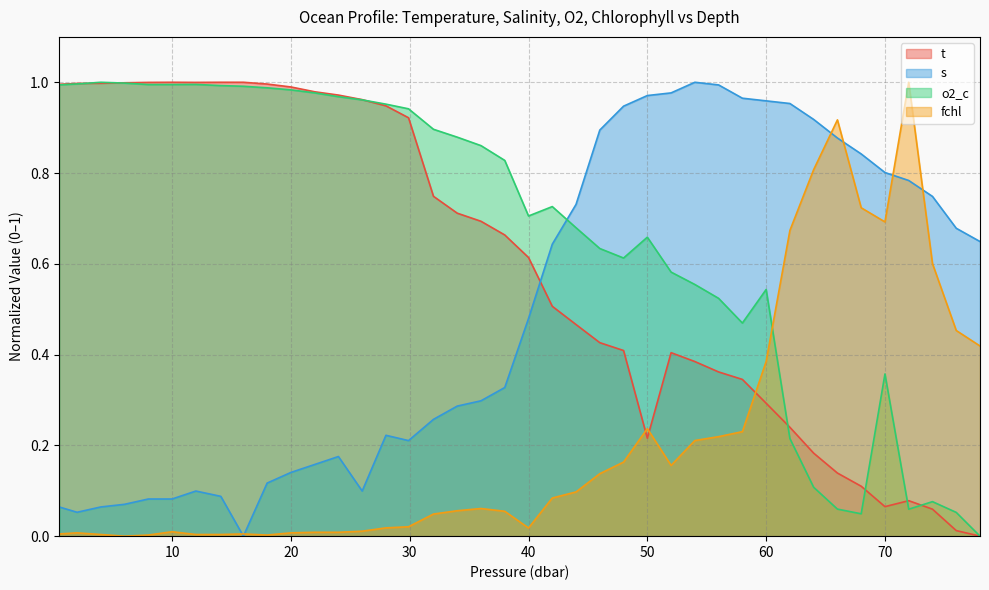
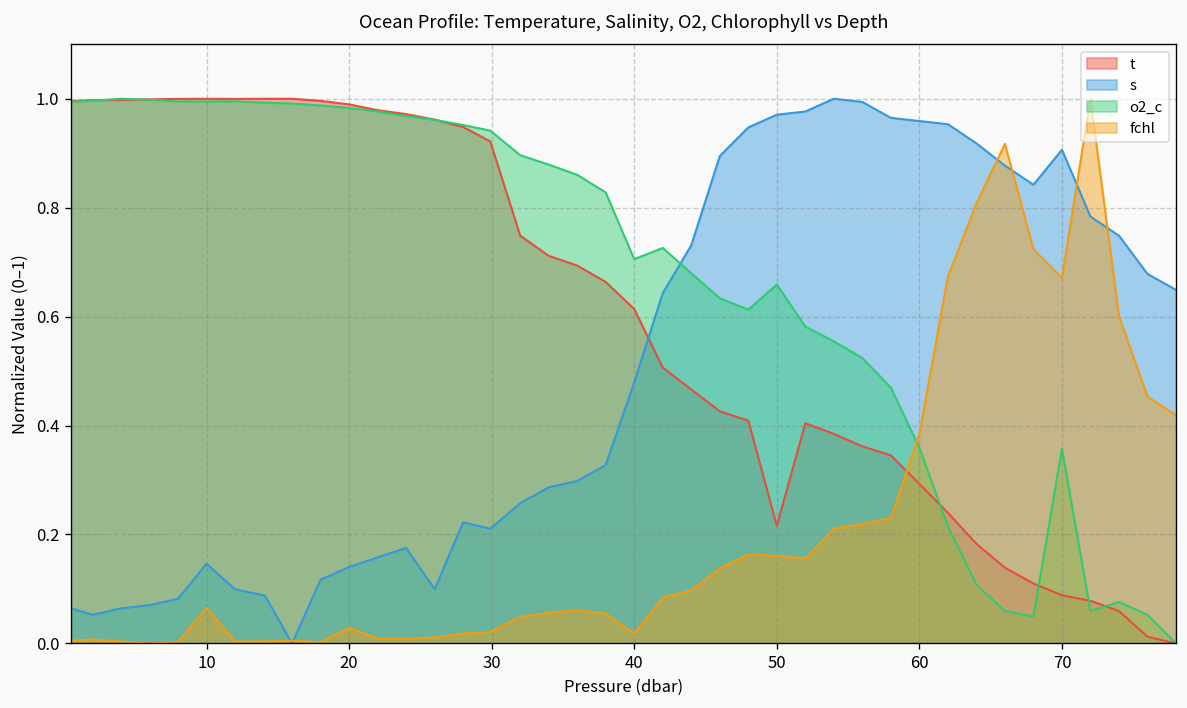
  {
    "t": {
      "20": 0.99,
      "40": 0.61,
      "50": 0.22,
      "60": 0.29,
-     "70": 0.07
+     "70": 0.09
    },
    "s": {
-     "10": 0.08,
+     "10": 0.15,
      "20": 0.14,
      "40": 0.48,
      "50": 0.97,
      "60": 0.96,
-     "70": 0.80
+     "70": 0.91
    },
    "o2_c": {
      "20": 0.98,
      "40": 0.71,
      "50": 0.66,
-     "60": 0.54,
+     "60": 0.36,
      "70": 0.36
    },
    "fchl": {
-     "10": 0.01,
-     "20": 0.01,
+     "10": 0.07,
+     "20": 0.03,
      "40": 0.02,
-     "50": 0.24,
+     "50": 0.16,
      "60": 0.38,
-     "70": 0.69
+     "70": 0.67
    }
  }
